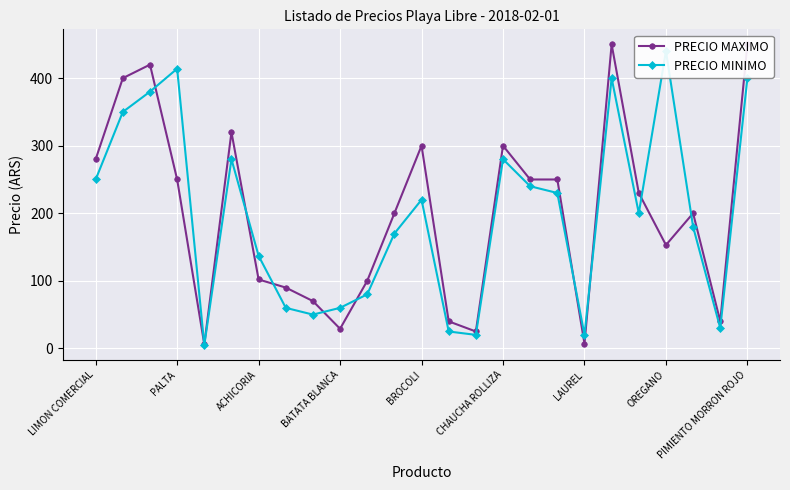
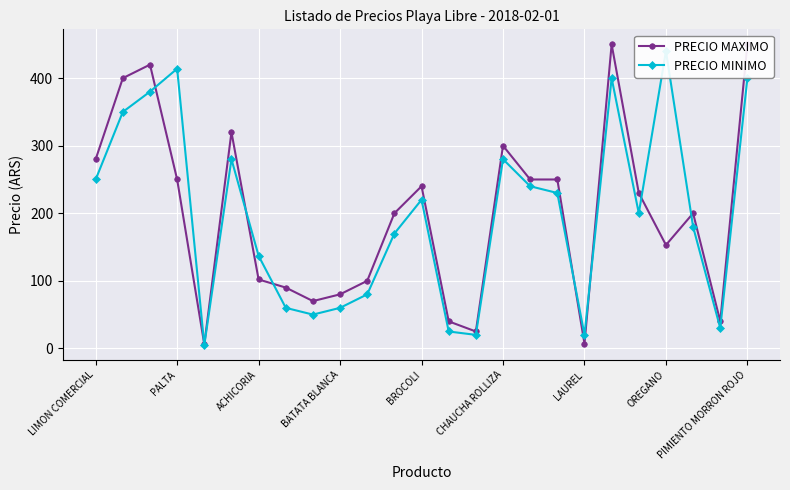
  {
    "PRECIO MAXIMO": {
      "LIMON COMERCIAL": 280,
      "PALTA": 250,
      "ACHICORIA": 100,
-     "BATATA BLANCA": 30,
-     "BROCOLI": 300,
+     "BATATA BLANCA": 80,
+     "BROCOLI": 240,
      "CHAUCHA ROLLIZA": 300,
      "LAUREL": 10,
      "OREGANO": 150
    },
    "PRECIO MINIMO": {
      "LIMON COMERCIAL": 250,
      "PALTA": 410,
      "ACHICORIA": 140,
      "BATATA BLANCA": 60,
      "BROCOLI": 220,
      "CHAUCHA ROLLIZA": 280,
      "LAUREL": 20,
      "PIMIENTO MORRON ROJO": 400
    }
  }
